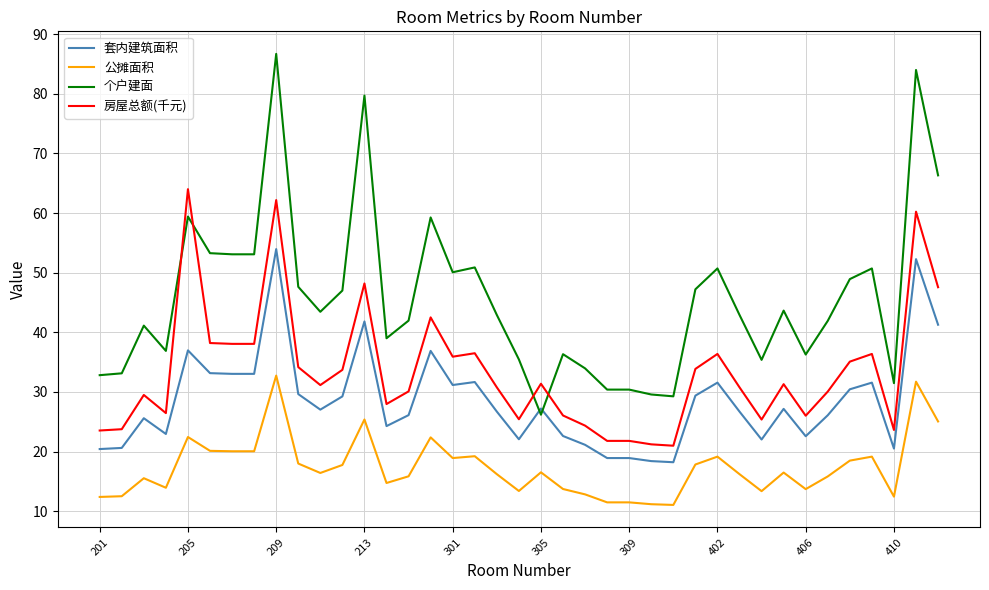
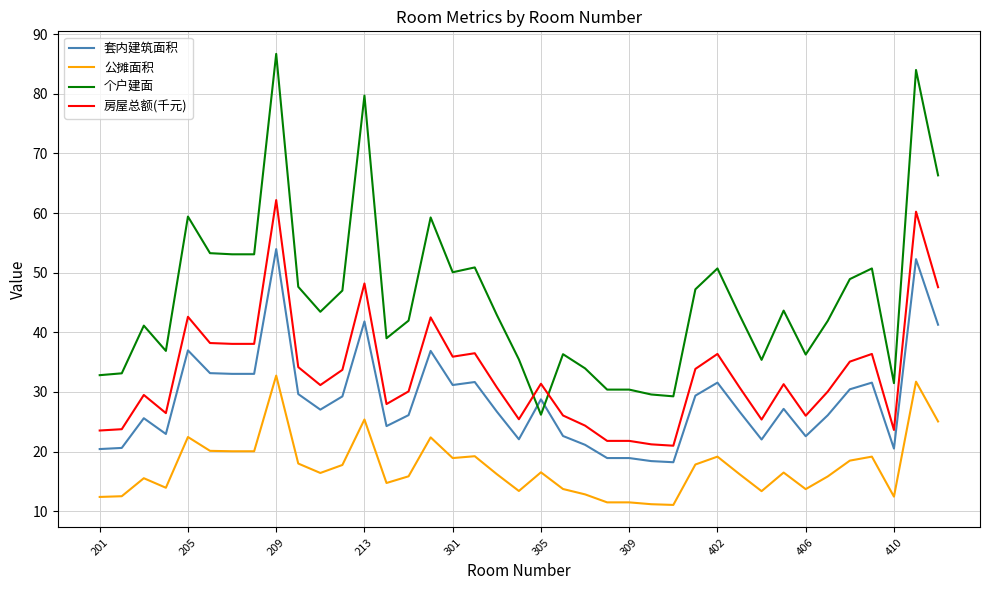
  {
    "套内建筑面积": {
      "201": 20,
      "205": 37,
      "209": 54,
      "213": 42,
      "301": 31,
-     "305": 27,
+     "305": 29,
      "309": 19,
      "402": 32,
      "406": 23,
      "410": 21
    },
    "公摊面积": {
      "201": 12,
      "205": 22,
      "209": 33,
      "213": 25,
      "301": 19,
      "305": 17,
      "309": 11,
      "402": 19,
      "406": 14,
      "410": 12
    },
    "个户建面": {
      "201": 33,
      "205": 59,
      "209": 87,
      "213": 80,
      "301": 50,
      "305": 26,
      "309": 30,
      "402": 51,
      "406": 36,
      "410": 31
    },
    "房屋总额(千元)": {
      "201": 24,
-     "205": 64,
+     "205": 43,
      "209": 62,
      "213": 48,
      "301": 36,
      "305": 31,
      "309": 22,
      "402": 36,
      "406": 26,
      "410": 24
    }
  }
